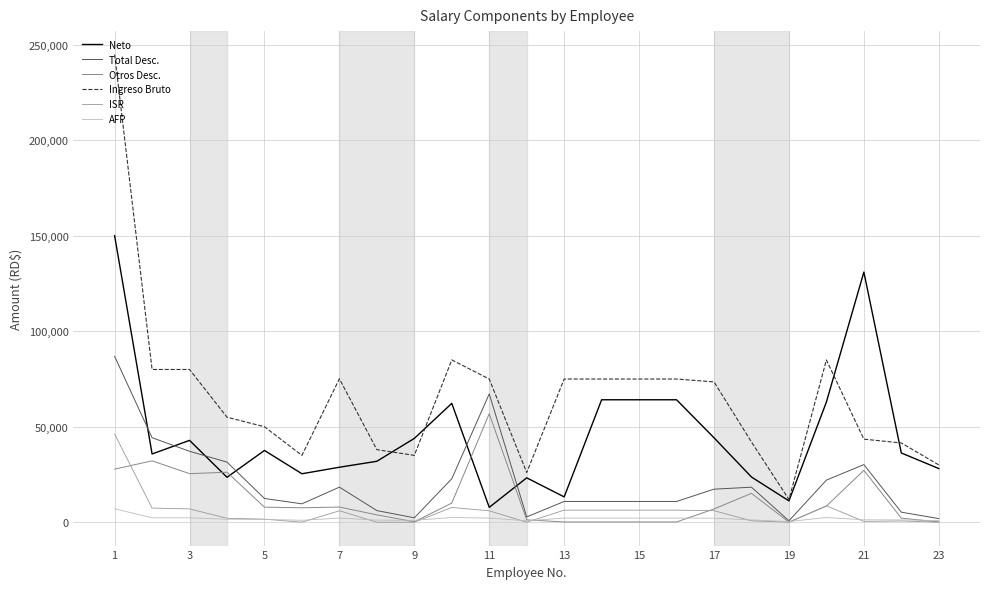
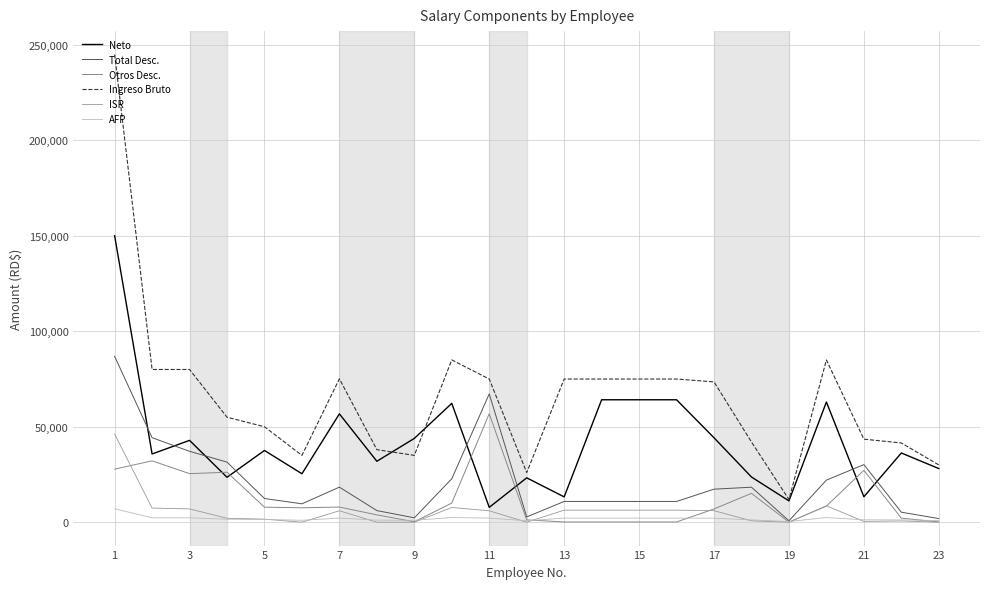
  {
    "Neto": {
      "1": "150,000",
      "3": "43,000",
      "5": "38,000",
-     "7": "29,000",
+     "7": "57,000",
      "9": "44,000",
      "11": "8,000",
      "13": "13,000",
      "15": "64,000",
      "17": "44,000",
-     "21": "131,000",
+     "21": "13,000",
      "23": "28,000"
    }
  }
